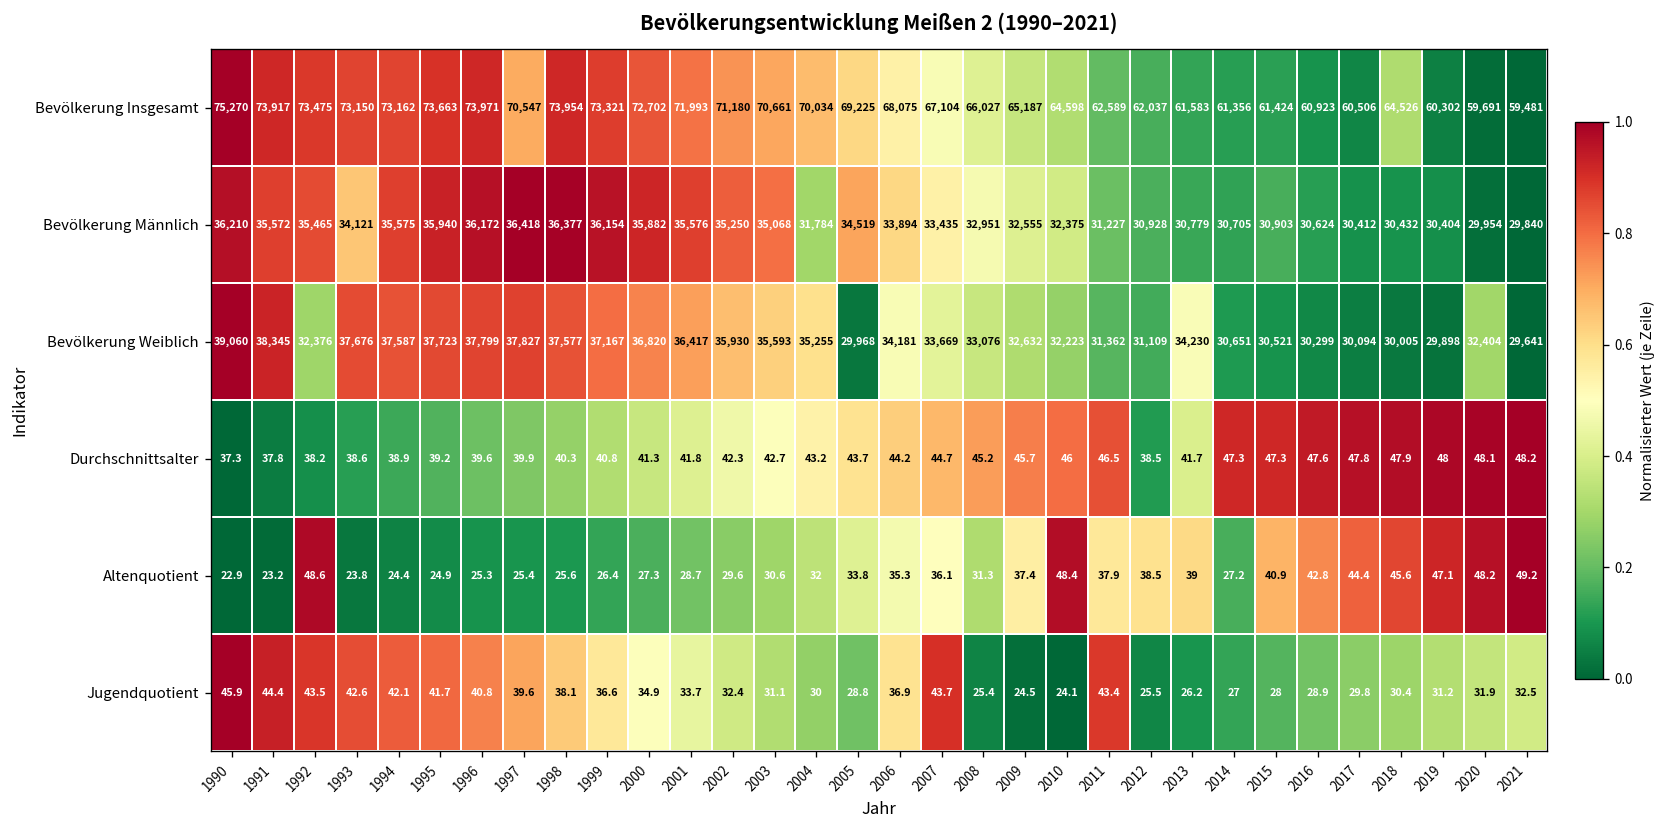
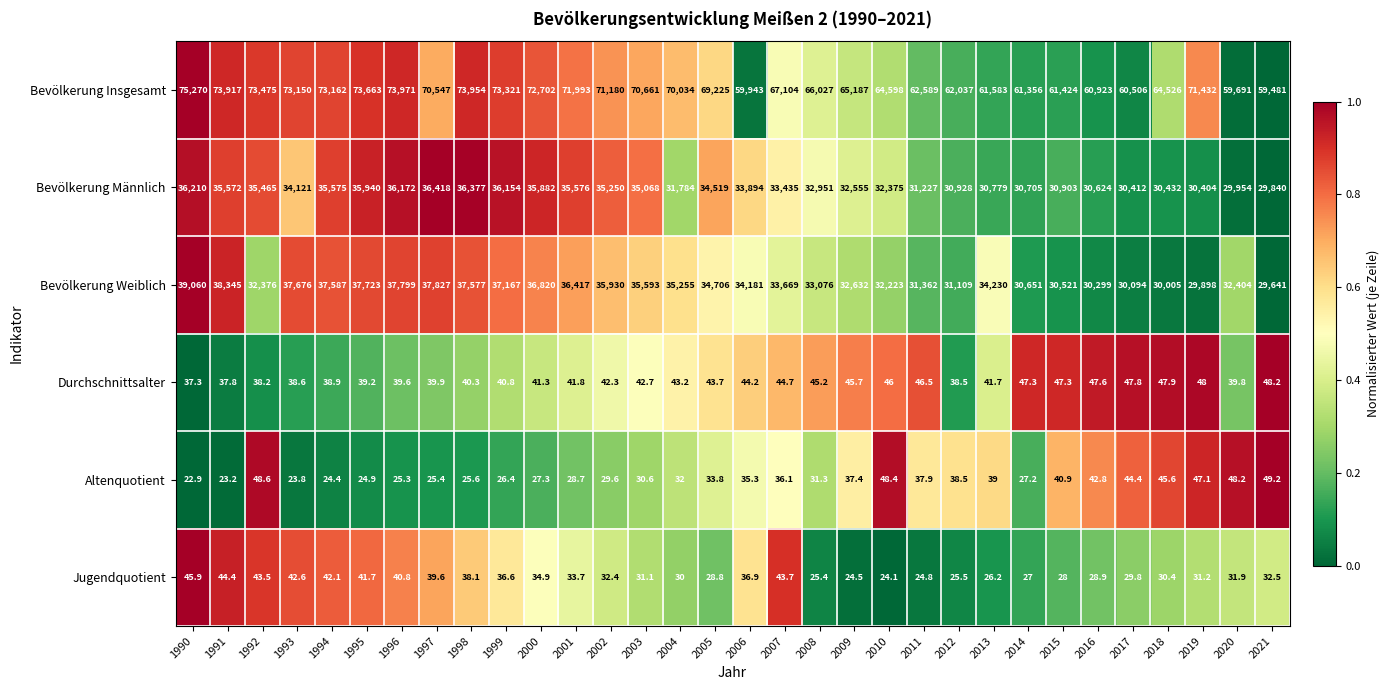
  {
    "Bevölkerung Insgesamt": {
      "1990": "75,270",
      "1991": "73,917",
      "1992": "73,475",
      "1993": "73,150",
      "1994": "73,162",
      "1995": "73,663",
      "1996": "73,971",
      "1997": "70,547",
      "1998": "73,954",
      "1999": "73,321",
      "2000": "72,702",
      "2001": "71,993",
      "2002": "71,180",
      "2003": "70,661",
      "2004": "70,034",
      "2005": "69,225",
-     "2006": "68,075",
+     "2006": "59,943",
      "2007": "67,104",
      "2008": "66,027",
      "2009": "65,187",
      "2010": "64,598",
      "2011": "62,589",
      "2012": "62,037",
      "2013": "61,583",
      "2014": "61,356",
      "2015": "61,424",
      "2016": "60,923",
      "2017": "60,506",
      "2018": "64,526",
-     "2019": "60,302",
+     "2019": "71,432",
      "2020": "59,691",
      "2021": "59,481"
    },
    "Bevölkerung Männlich": {
      "1990": "36,210",
      "1991": "35,572",
      "1992": "35,465",
      "1993": "34,121",
      "1994": "35,575",
      "1995": "35,940",
      "1996": "36,172",
      "1997": "36,418",
      "1998": "36,377",
      "1999": "36,154",
      "2000": "35,882",
      "2001": "35,576",
      "2002": "35,250",
      "2003": "35,068",
      "2004": "31,784",
      "2005": "34,519",
      "2006": "33,894",
      "2007": "33,435",
      "2008": "32,951",
      "2009": "32,555",
      "2010": "32,375",
      "2011": "31,227",
      "2012": "30,928",
      "2013": "30,779",
      "2014": "30,705",
      "2015": "30,903",
      "2016": "30,624",
      "2017": "30,412",
      "2018": "30,432",
      "2019": "30,404",
      "2020": "29,954",
      "2021": "29,840"
    },
    "Bevölkerung Weiblich": {
      "1990": "39,060",
      "1991": "38,345",
      "1992": "32,376",
      "1993": "37,676",
      "1994": "37,587",
      "1995": "37,723",
      "1996": "37,799",
      "1997": "37,827",
      "1998": "37,577",
      "1999": "37,167",
      "2000": "36,820",
      "2001": "36,417",
      "2002": "35,930",
      "2003": "35,593",
      "2004": "35,255",
-     "2005": "29,968",
+     "2005": "34,706",
      "2006": "34,181",
      "2007": "33,669",
      "2008": "33,076",
      "2009": "32,632",
      "2010": "32,223",
      "2011": "31,362",
      "2012": "31,109",
      "2013": "34,230",
      "2014": "30,651",
      "2015": "30,521",
      "2016": "30,299",
      "2017": "30,094",
      "2018": "30,005",
      "2019": "29,898",
      "2020": "32,404",
      "2021": "29,641"
    },
    "Durchschnittsalter": {
      "1990": "37.3",
      "1991": "37.8",
      "1992": "38.2",
      "1993": "38.6",
      "1994": "38.9",
      "1995": "39.2",
      "1996": "39.6",
      "1997": "39.9",
      "1998": "40.3",
      "1999": "40.8",
      "2000": "41.3",
      "2001": "41.8",
      "2002": "42.3",
      "2003": "42.7",
      "2004": "43.2",
      "2005": "43.7",
      "2006": "44.2",
      "2007": "44.7",
      "2008": "45.2",
      "2009": "45.7",
      "2010": "46",
      "2011": "46.5",
      "2012": "38.5",
      "2013": "41.7",
      "2014": "47.3",
      "2015": "47.3",
      "2016": "47.6",
      "2017": "47.8",
      "2018": "47.9",
      "2019": "48",
-     "2020": "48.1",
+     "2020": "39.8",
      "2021": "48.2"
    },
    "Altenquotient": {
      "1990": "22.9",
      "1991": "23.2",
      "1992": "48.6",
      "1993": "23.8",
      "1994": "24.4",
      "1995": "24.9",
      "1996": "25.3",
      "1997": "25.4",
      "1998": "25.6",
      "1999": "26.4",
      "2000": "27.3",
      "2001": "28.7",
      "2002": "29.6",
      "2003": "30.6",
      "2004": "32",
      "2005": "33.8",
      "2006": "35.3",
      "2007": "36.1",
      "2008": "31.3",
      "2009": "37.4",
      "2010": "48.4",
      "2011": "37.9",
      "2012": "38.5",
      "2013": "39",
      "2014": "27.2",
      "2015": "40.9",
      "2016": "42.8",
      "2017": "44.4",
      "2018": "45.6",
      "2019": "47.1",
      "2020": "48.2",
      "2021": "49.2"
    },
    "Jugendquotient": {
      "1990": "45.9",
      "1991": "44.4",
      "1992": "43.5",
      "1993": "42.6",
      "1994": "42.1",
      "1995": "41.7",
      "1996": "40.8",
      "1997": "39.6",
      "1998": "38.1",
      "1999": "36.6",
      "2000": "34.9",
      "2001": "33.7",
      "2002": "32.4",
      "2003": "31.1",
      "2004": "30",
      "2005": "28.8",
      "2006": "36.9",
      "2007": "43.7",
      "2008": "25.4",
      "2009": "24.5",
      "2010": "24.1",
-     "2011": "43.4",
+     "2011": "24.8",
      "2012": "25.5",
      "2013": "26.2",
      "2014": "27",
      "2015": "28",
      "2016": "28.9",
      "2017": "29.8",
      "2018": "30.4",
      "2019": "31.2",
      "2020": "31.9",
      "2021": "32.5"
    }
  }
